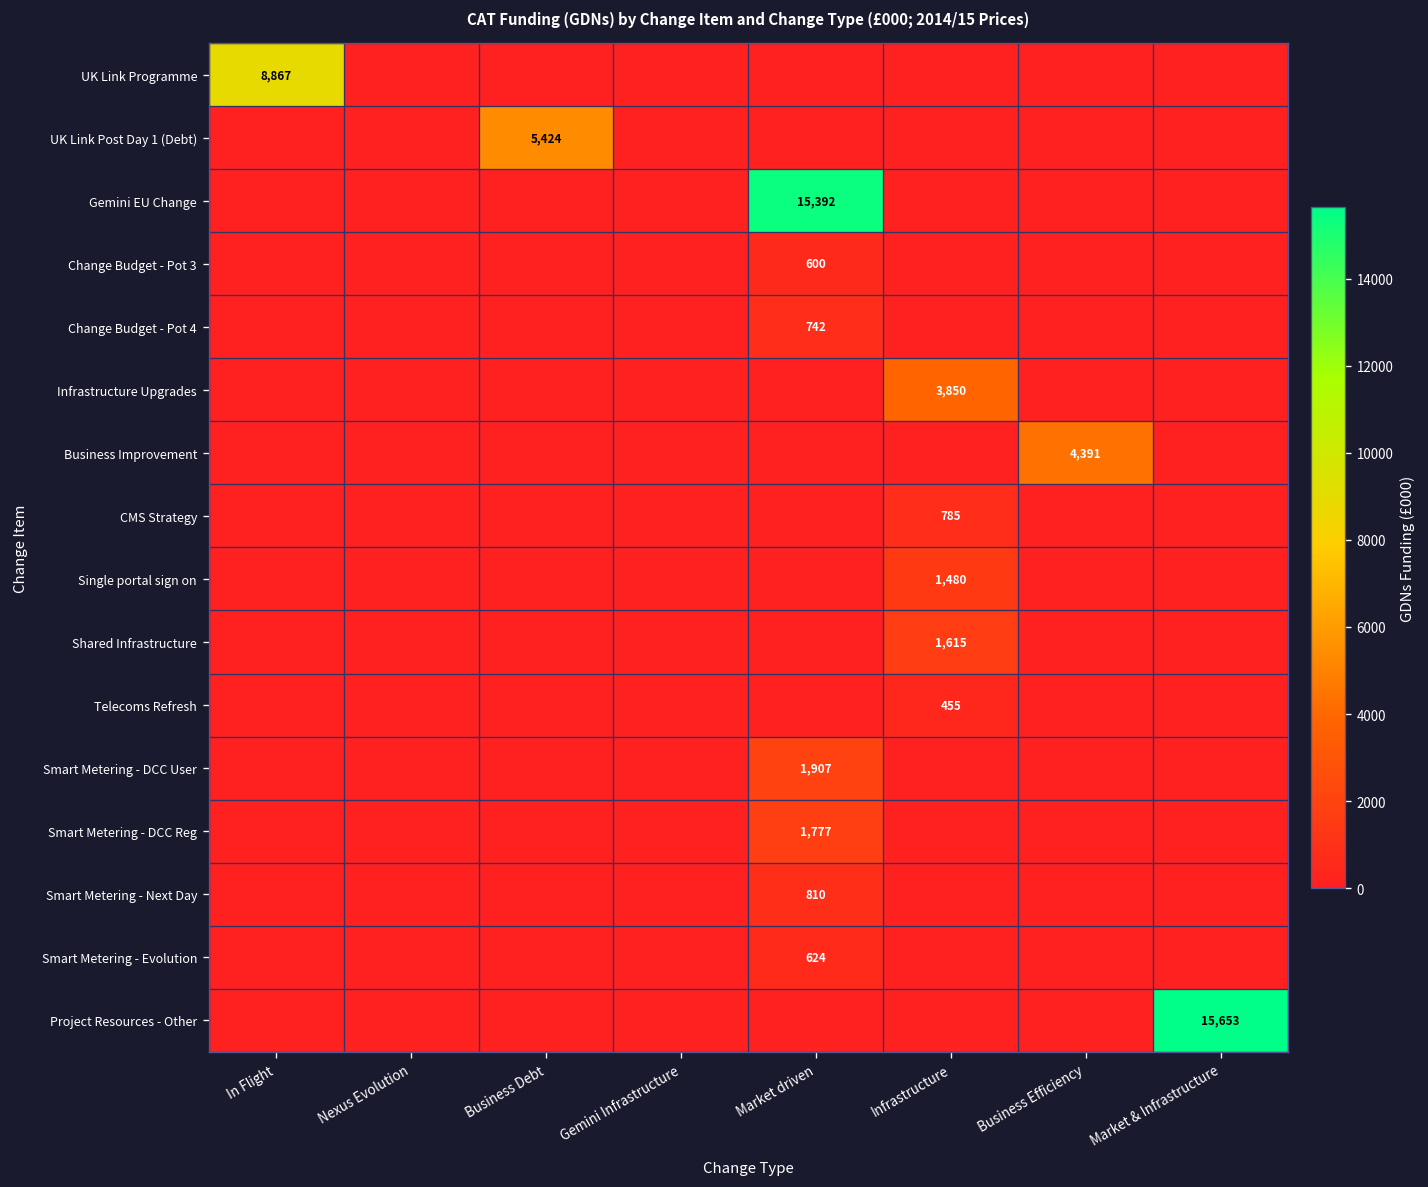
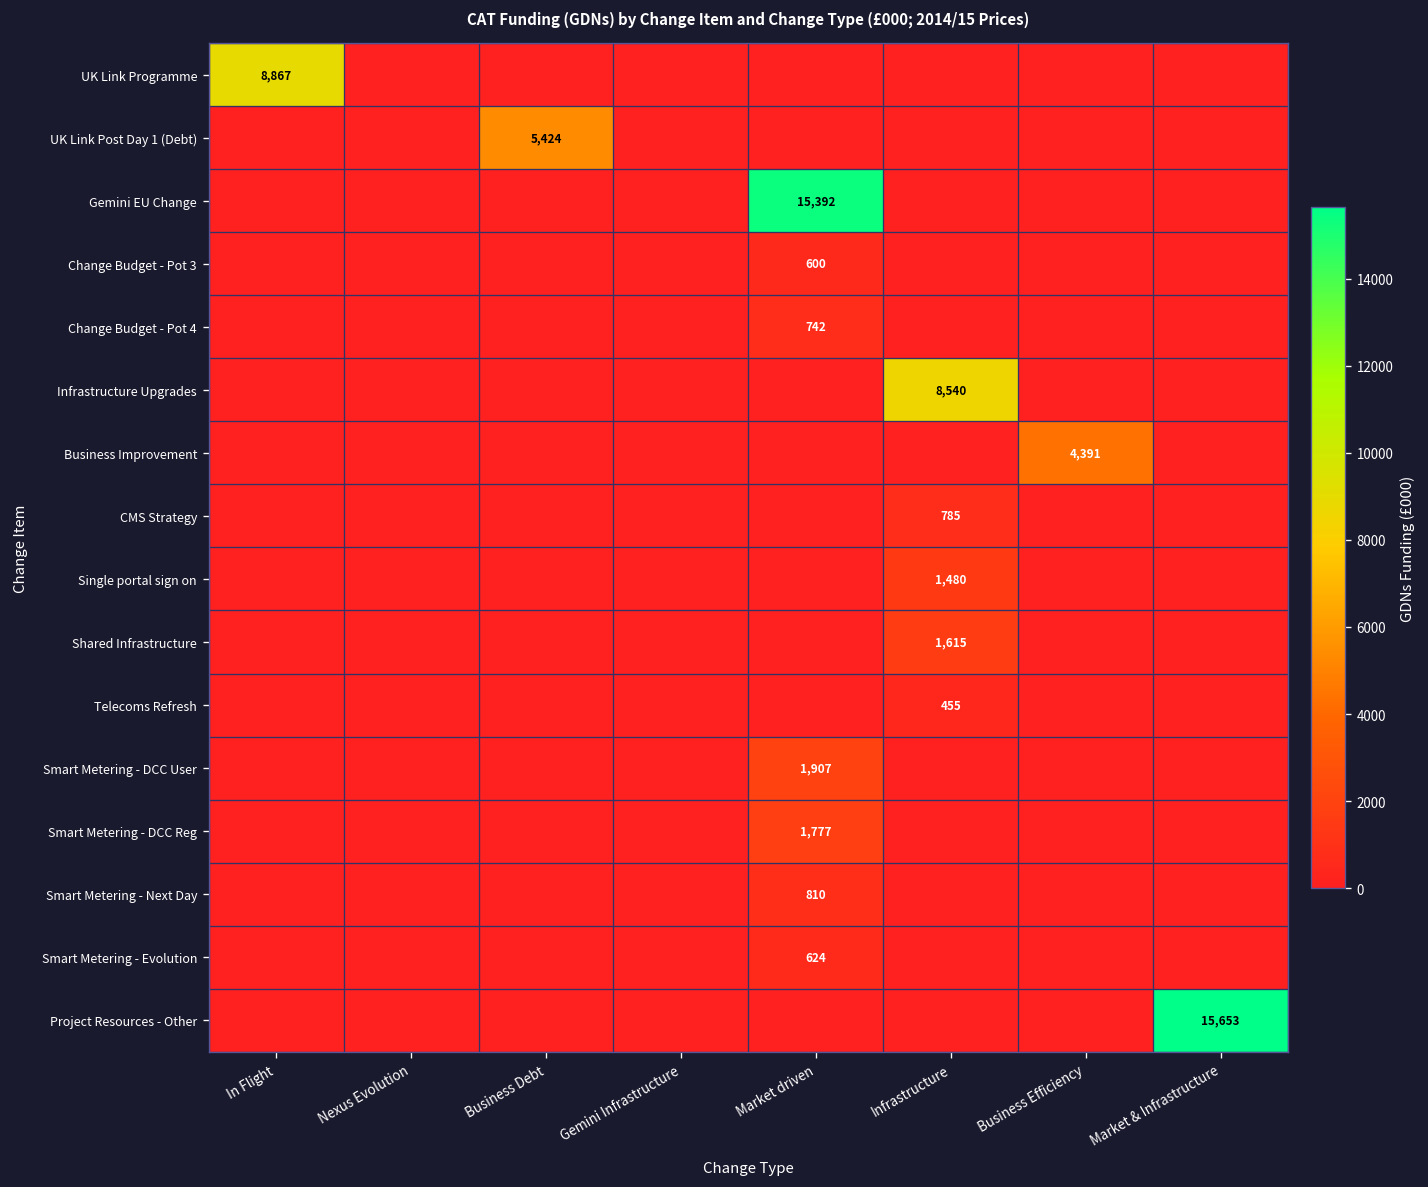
  {
    "UK Link Programme": {
      "In Flight": "8,867"
    },
    "UK Link Post Day 1 (Debt)": {
      "Business Debt": "5,424"
    },
    "Gemini EU Change": {
      "Market driven": "15,392"
    },
    "Change Budget - Pot 3": {
      "Market driven": "600"
    },
    "Change Budget - Pot 4": {
      "Market driven": "742"
    },
    "Infrastructure Upgrades": {
-     "Infrastructure": "3,850"
+     "Infrastructure": "8,540"
    },
    "Business Improvement": {
      "Business Efficiency": "4,391"
    },
    "CMS Strategy": {
      "Infrastructure": "785"
    },
    "Single portal sign on": {
      "Infrastructure": "1,480"
    },
    "Shared Infrastructure": {
      "Infrastructure": "1,615"
    },
    "Telecoms Refresh": {
      "Infrastructure": "455"
    },
    "Smart Metering - DCC User": {
      "Market driven": "1,907"
    },
    "Smart Metering - DCC Reg": {
      "Market driven": "1,777"
    },
    "Smart Metering - Next Day": {
      "Market driven": "810"
    },
    "Smart Metering - Evolution": {
      "Market driven": "624"
    },
    "Project Resources - Other": {
      "Market & Infrastructure": "15,653"
    }
  }
